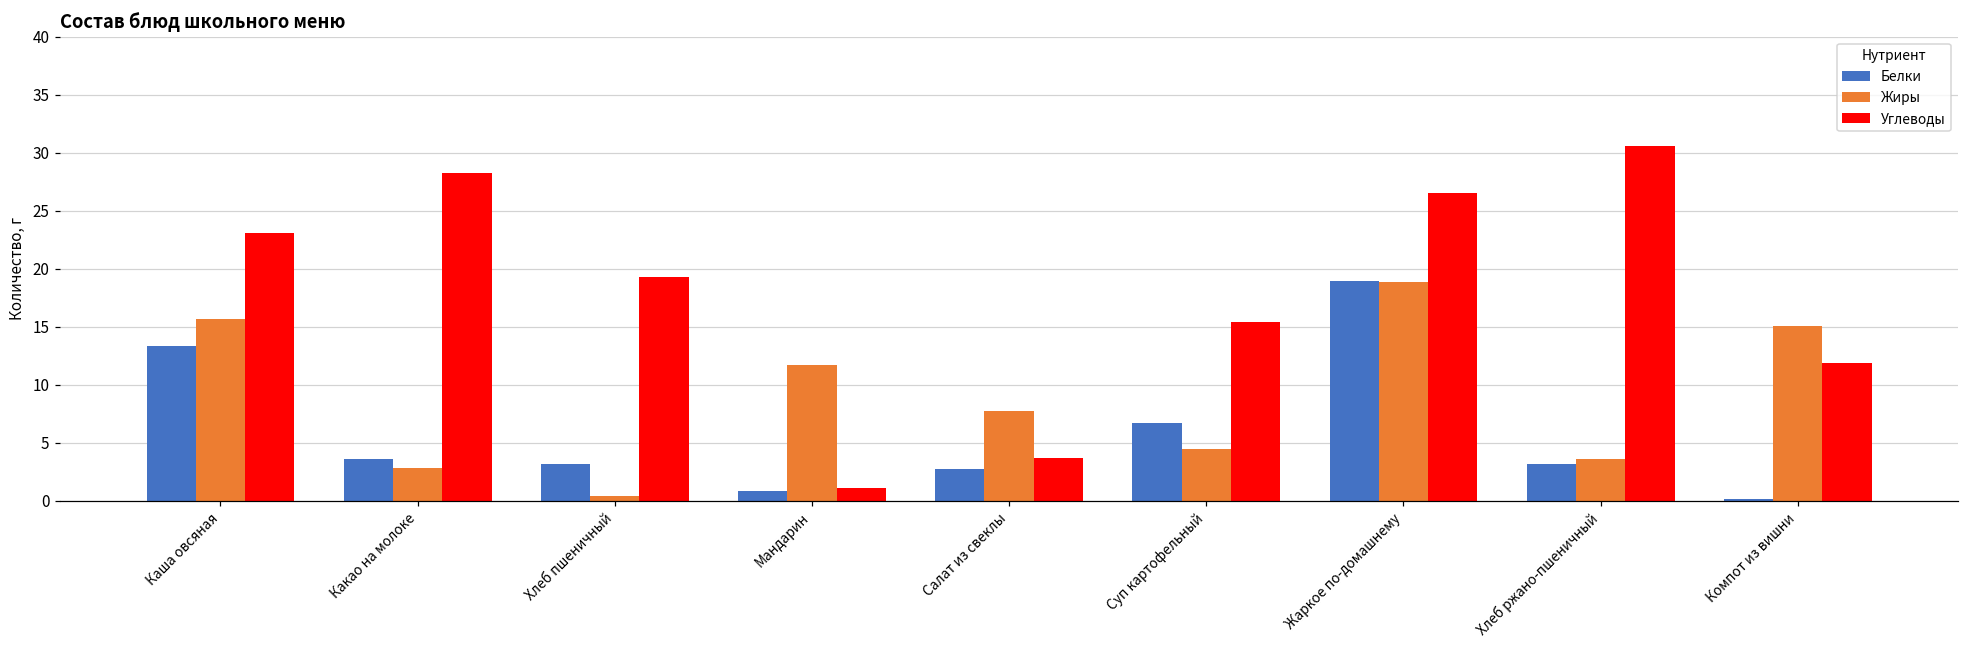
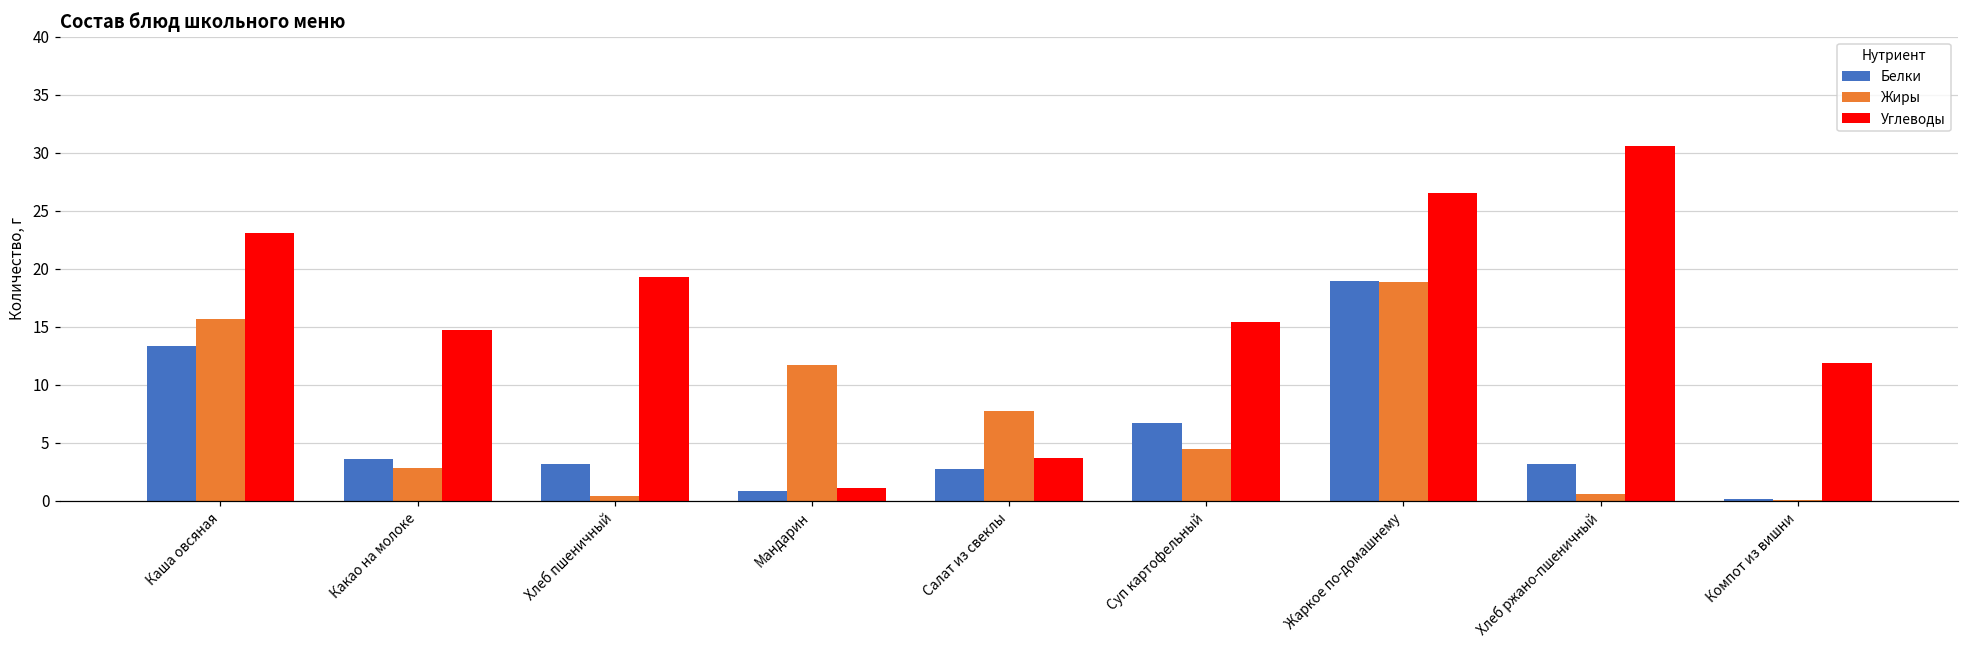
  {
    "Белки": {
      "Каша овсяная": 13.3,
      "Какао на молоке": 3.6,
      "Хлеб пшеничный": 3.2,
      "Мандарин": 0.8,
      "Салат из свеклы": 2.8,
      "Суп картофельный": 6.7,
      "Жаркое по-домашнему": 19.0,
      "Хлеб ржано-пшеничный": 3.2
    },
    "Жиры": {
      "Каша овсяная": 15.7,
      "Какао на молоке": 2.9,
      "Хлеб пшеничный": 0.4,
      "Мандарин": 11.7,
      "Салат из свеклы": 7.7,
      "Суп картофельный": 4.4,
      "Жаркое по-домашнему": 18.8,
-     "Хлеб ржано-пшеничный": 3.6,
-     "Компот из вишни": 15.1
+     "Хлеб ржано-пшеничный": 0.6,
+     "Компот из вишни": 0.0
    },
    "Углеводы": {
      "Каша овсяная": 23.1,
-     "Какао на молоке": 28.3,
+     "Какао на молоке": 14.7,
      "Хлеб пшеничный": 19.3,
      "Мандарин": 1.1,
      "Салат из свеклы": 3.7,
      "Суп картофельный": 15.4,
      "Жаркое по-домашнему": 26.5,
      "Хлеб ржано-пшеничный": 30.6,
      "Компот из вишни": 11.9
    }
  }
